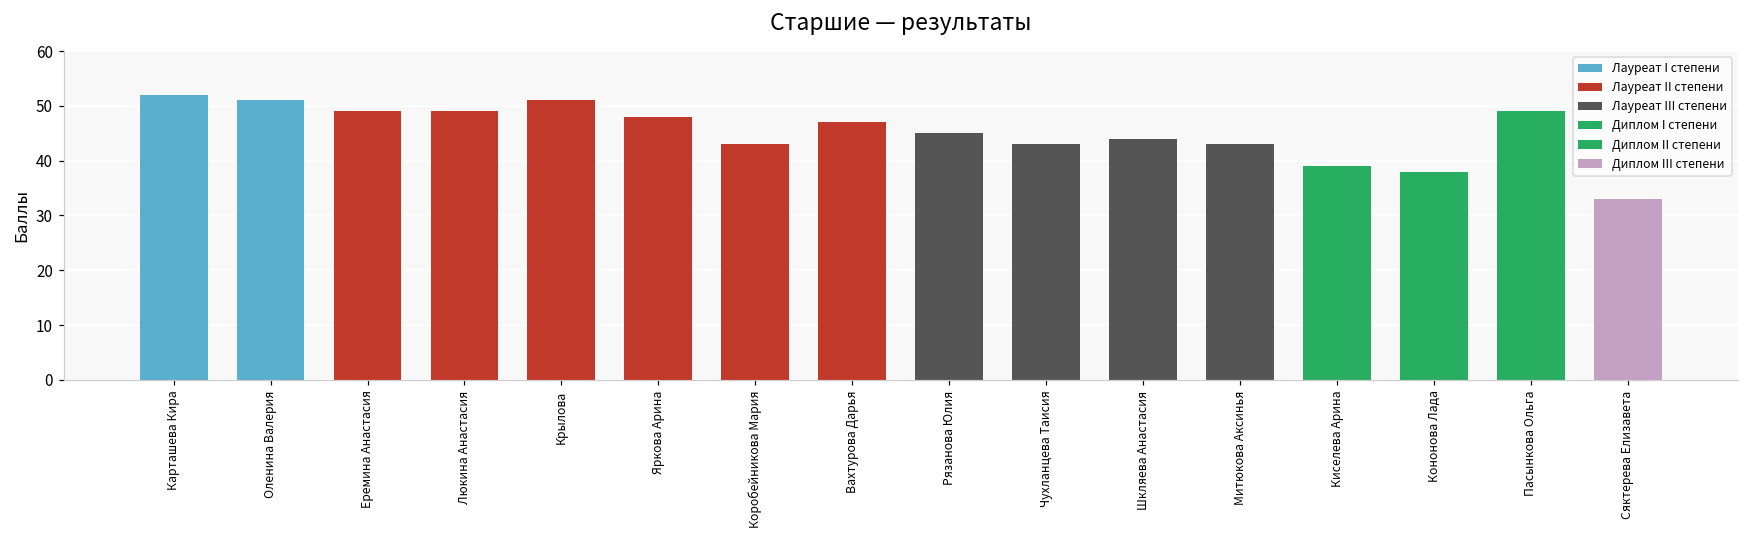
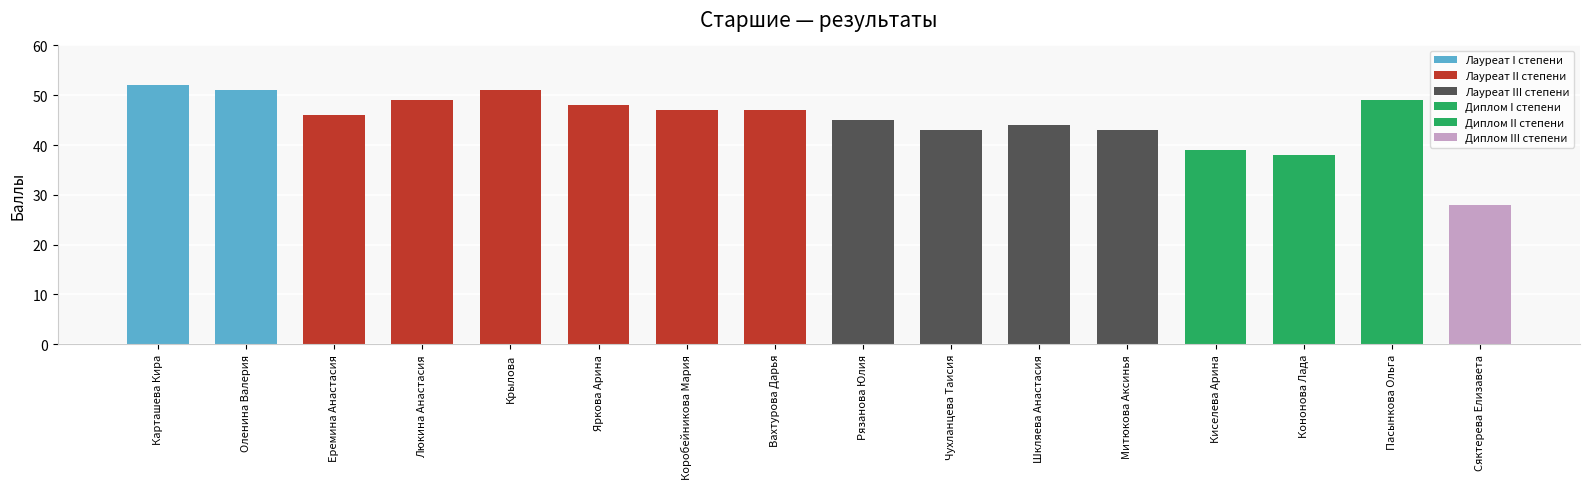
  {
    "Лауреат II степени": {
-     "Еремина Анастасия": 49,
+     "Еремина Анастасия": 46,
      "Люкина Анастасия": 49,
      "Крылова": 51,
      "Яркова Арина": 48,
-     "Коробейникова Мария": 43,
+     "Коробейникова Мария": 47,
      "Вахтурова Дарья": 47
    },
    "Лауреат III степени": {
      "Рязанова Юлия": 45,
      "Чухланцева Таисия": 43,
      "Шкляева Анастасия": 44,
      "Митюкова Аксинья": 43
    },
    "Диплом III степени": {
-     "Сяктерева Елизавета": 33
+     "Сяктерева Елизавета": 28
    }
  }
